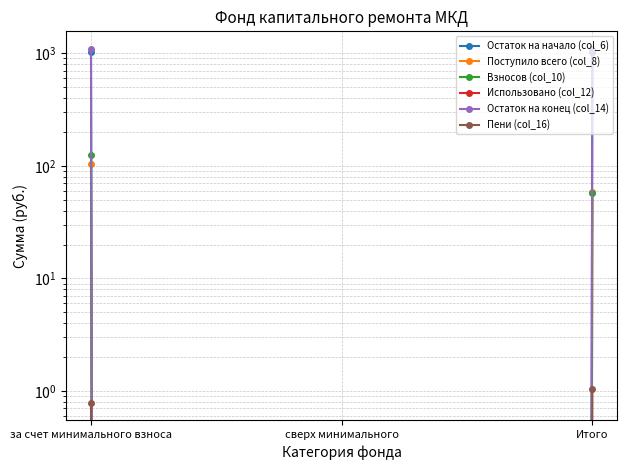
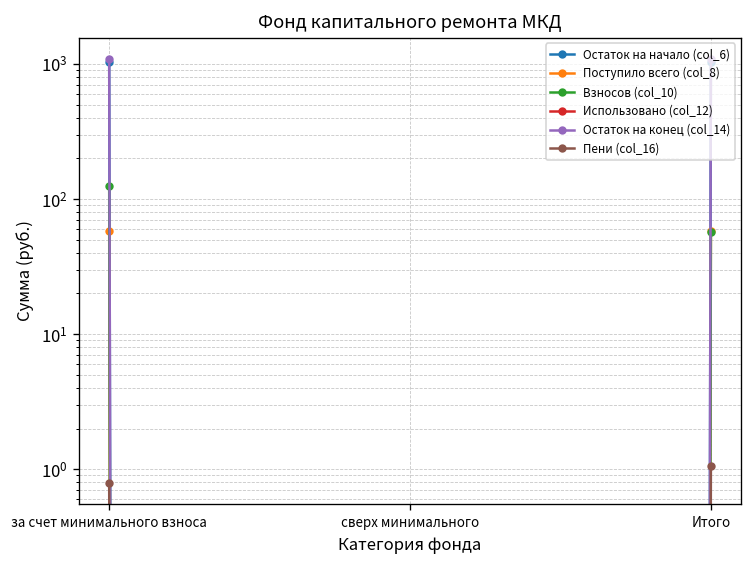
  {
    "Остаток на начало (col_6)": {
      "за счет минимального взноса": 1000
    },
    "Поступило всего (col_8)": {
-     "за счет минимального взноса": 100
+     "за счет минимального взноса": 60
    },
    "Взносов (col_10)": {
      "за счет минимального взноса": 120
    },
    "Остаток на конец (col_14)": {
      "за счет минимального взноса": 1100
    },
    "Пени (col_16)": {
      "за счет минимального взноса": 0.8,
      "Итого": 1
    }
  }
